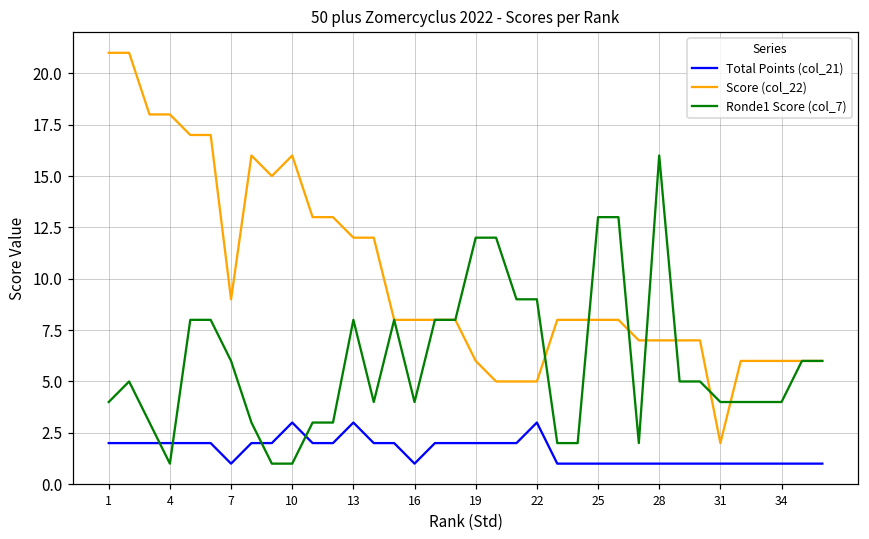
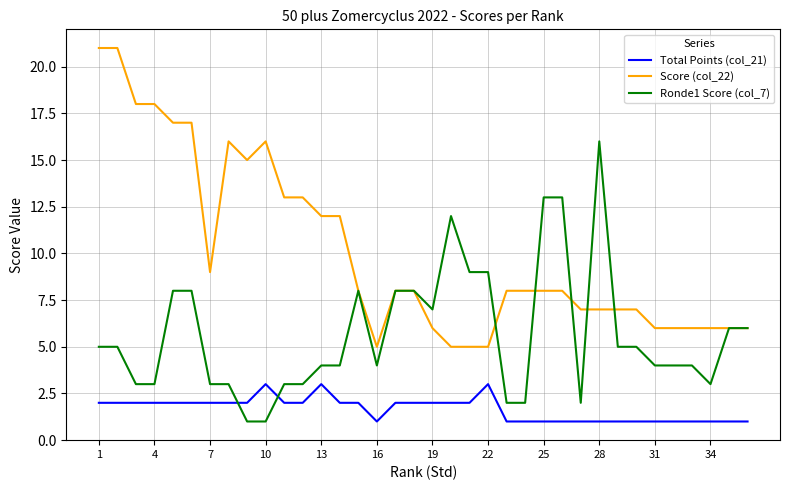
  {
    "Total Points (col_21)": {
      "1": 2,
      "4": 2,
-     "7": 1,
+     "7": 2,
      "10": 3,
      "13": 3,
      "16": 1,
      "19": 2,
      "22": 3,
      "25": 1,
      "28": 1,
      "31": 1,
      "34": 1
    },
    "Score (col_22)": {
      "1": 21,
      "4": 18,
      "7": 9,
      "10": 16,
      "13": 12,
-     "16": 8,
+     "16": 5,
      "19": 6,
      "22": 5,
      "25": 8,
      "28": 7,
-     "31": 2,
+     "31": 6,
      "34": 6
    },
    "Ronde1 Score (col_7)": {
-     "1": 4,
-     "4": 1,
-     "7": 6,
+     "1": 5,
+     "4": 3,
+     "7": 3,
      "10": 1,
-     "13": 8,
+     "13": 4,
      "16": 4,
-     "19": 12,
+     "19": 7,
      "22": 9,
      "25": 13,
      "28": 16,
      "31": 4,
-     "34": 4
+     "34": 3
    }
  }
